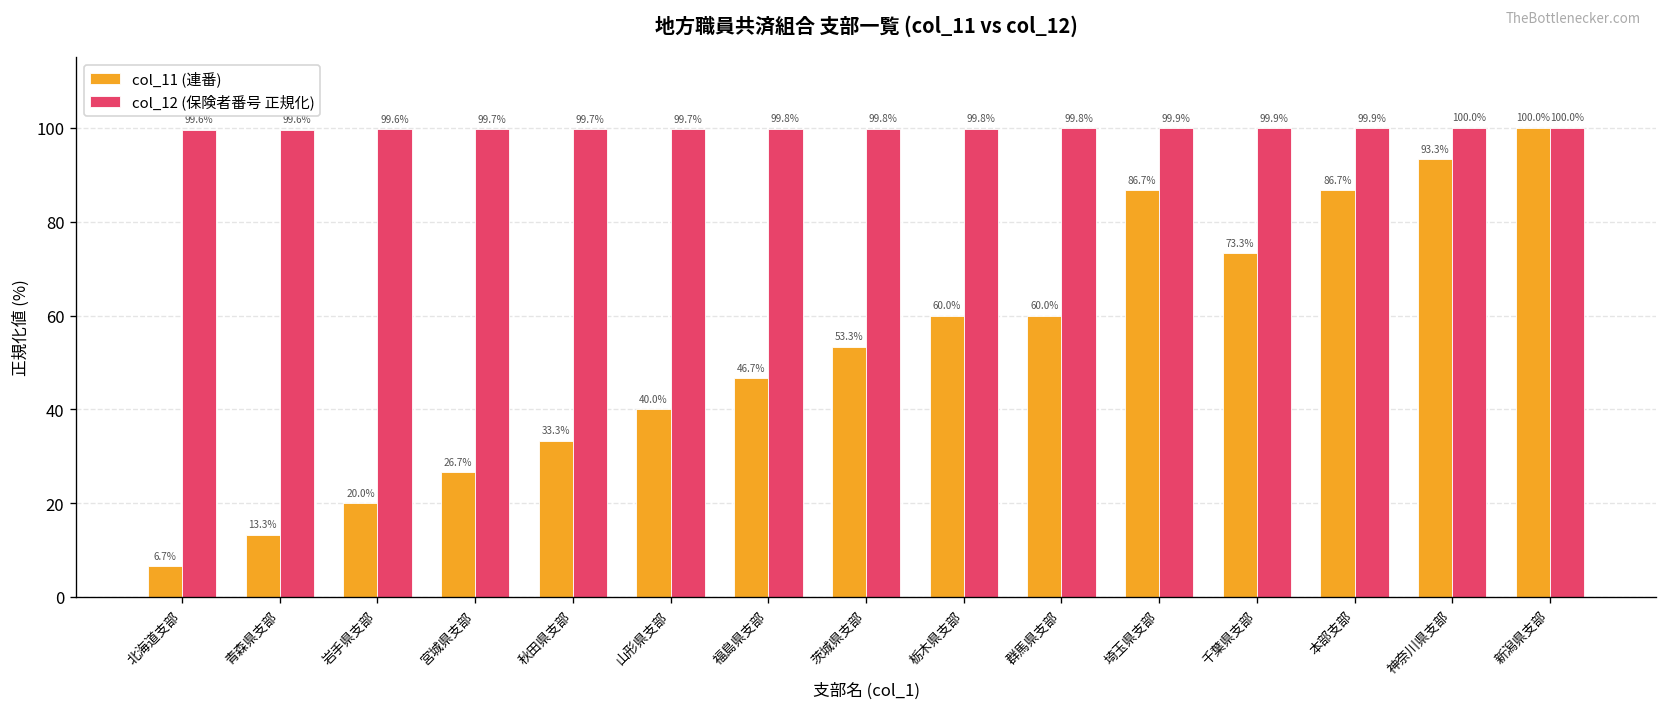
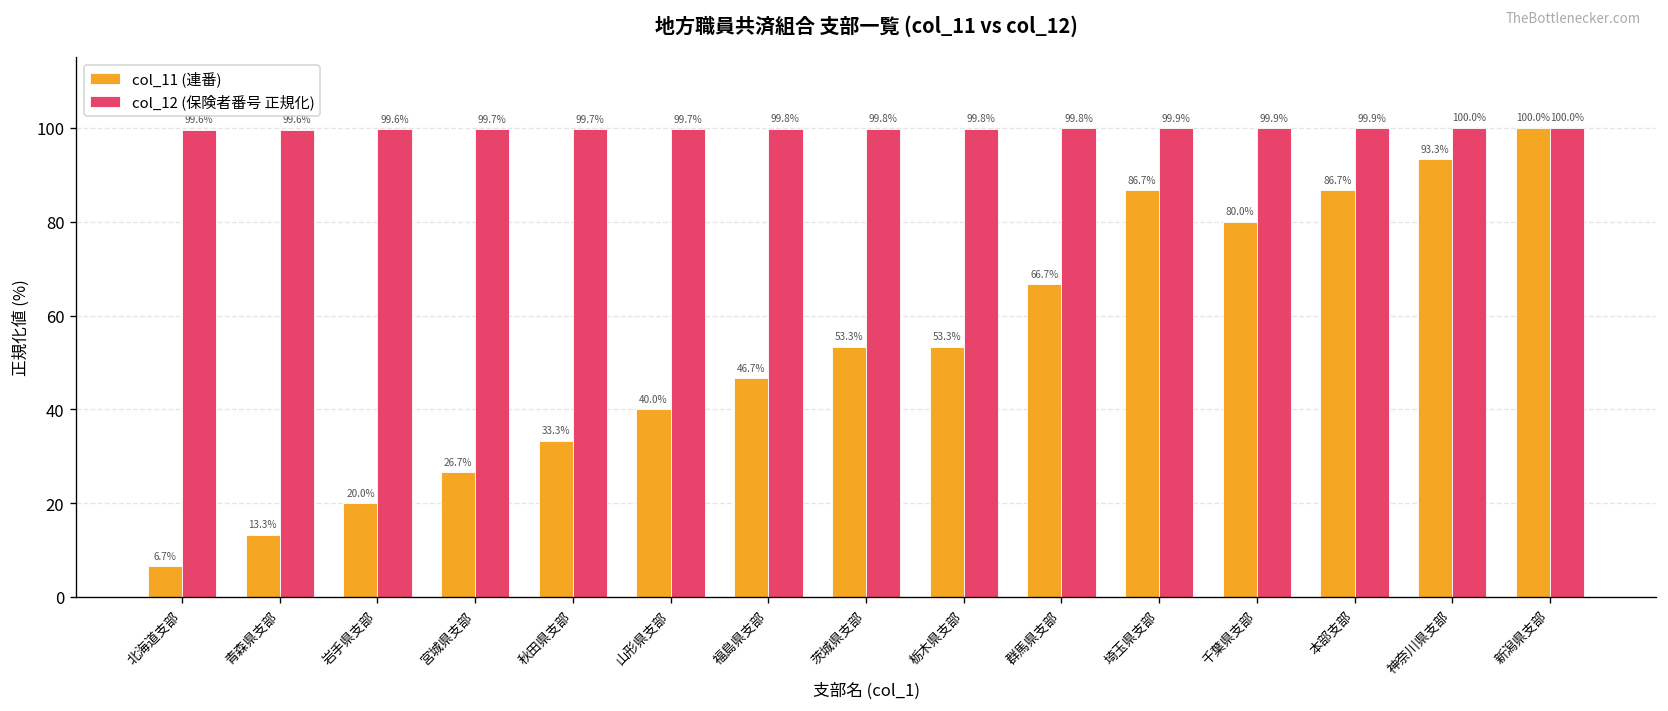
  {
    "col_11 (連番)": {
      "北海道支部": "6.7%",
      "青森県支部": "13.3%",
      "岩手県支部": "20.0%",
      "宮城県支部": "26.7%",
      "秋田県支部": "33.3%",
      "山形県支部": "40.0%",
      "福島県支部": "46.7%",
      "茨城県支部": "53.3%",
-     "栃木県支部": "60.0%",
-     "群馬県支部": "60.0%",
+     "栃木県支部": "53.3%",
+     "群馬県支部": "66.7%",
      "埼玉県支部": "86.7%",
-     "千葉県支部": "73.3%",
+     "千葉県支部": "80.0%",
      "本部支部": "86.7%",
      "神奈川県支部": "93.3%",
      "新潟県支部": "100.0%"
    },
    "col_12 (保険者番号 正規化)": {
      "岩手県支部": "99.6%",
      "宮城県支部": "99.7%",
      "秋田県支部": "99.7%",
      "山形県支部": "99.7%",
      "福島県支部": "99.8%",
      "茨城県支部": "99.8%",
      "栃木県支部": "99.8%",
      "群馬県支部": "99.8%",
      "埼玉県支部": "99.9%",
      "千葉県支部": "99.9%",
      "本部支部": "99.9%",
      "神奈川県支部": "100.0%",
      "新潟県支部": "100.0%"
    }
  }
